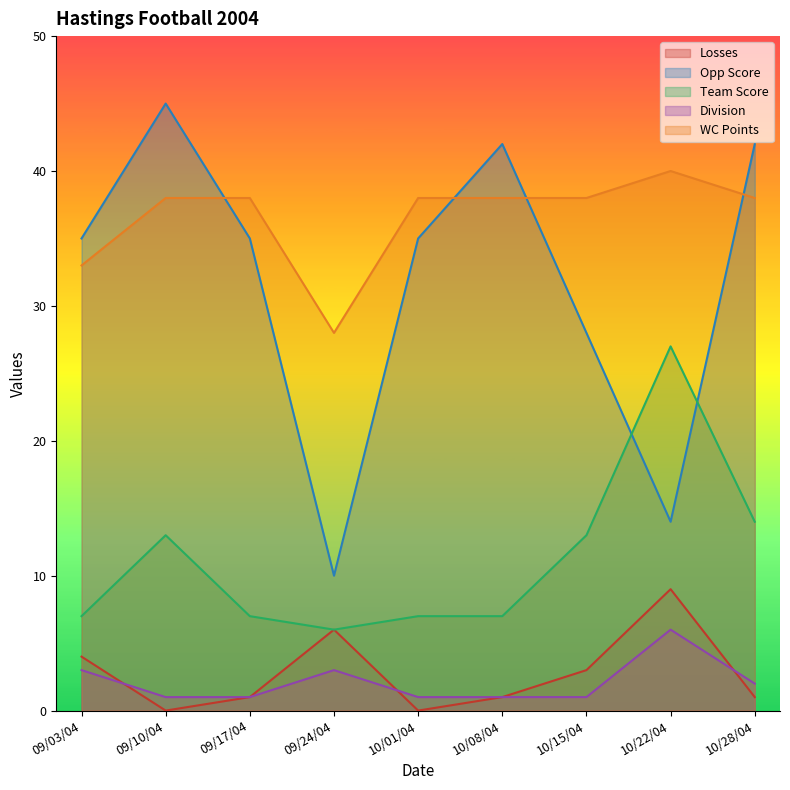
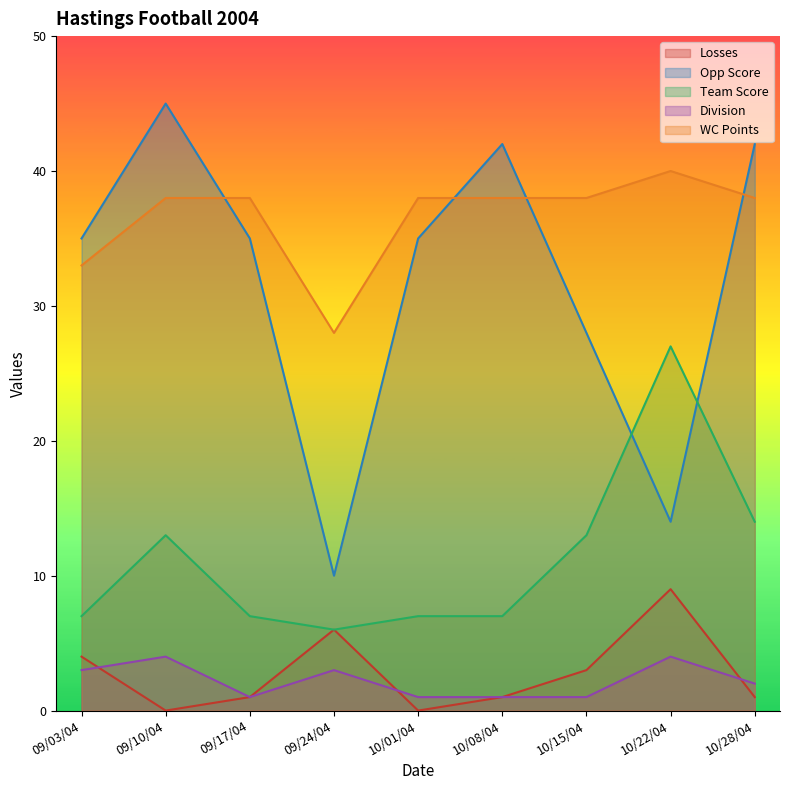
  {
    "Division": {
      "09/03/04": 3,
-     "09/10/04": 1,
+     "09/10/04": 4,
      "09/24/04": 3,
      "10/01/04": 1,
      "10/15/04": 1,
-     "10/22/04": 6,
+     "10/22/04": 4,
      "10/28/04": 2
    }
  }
